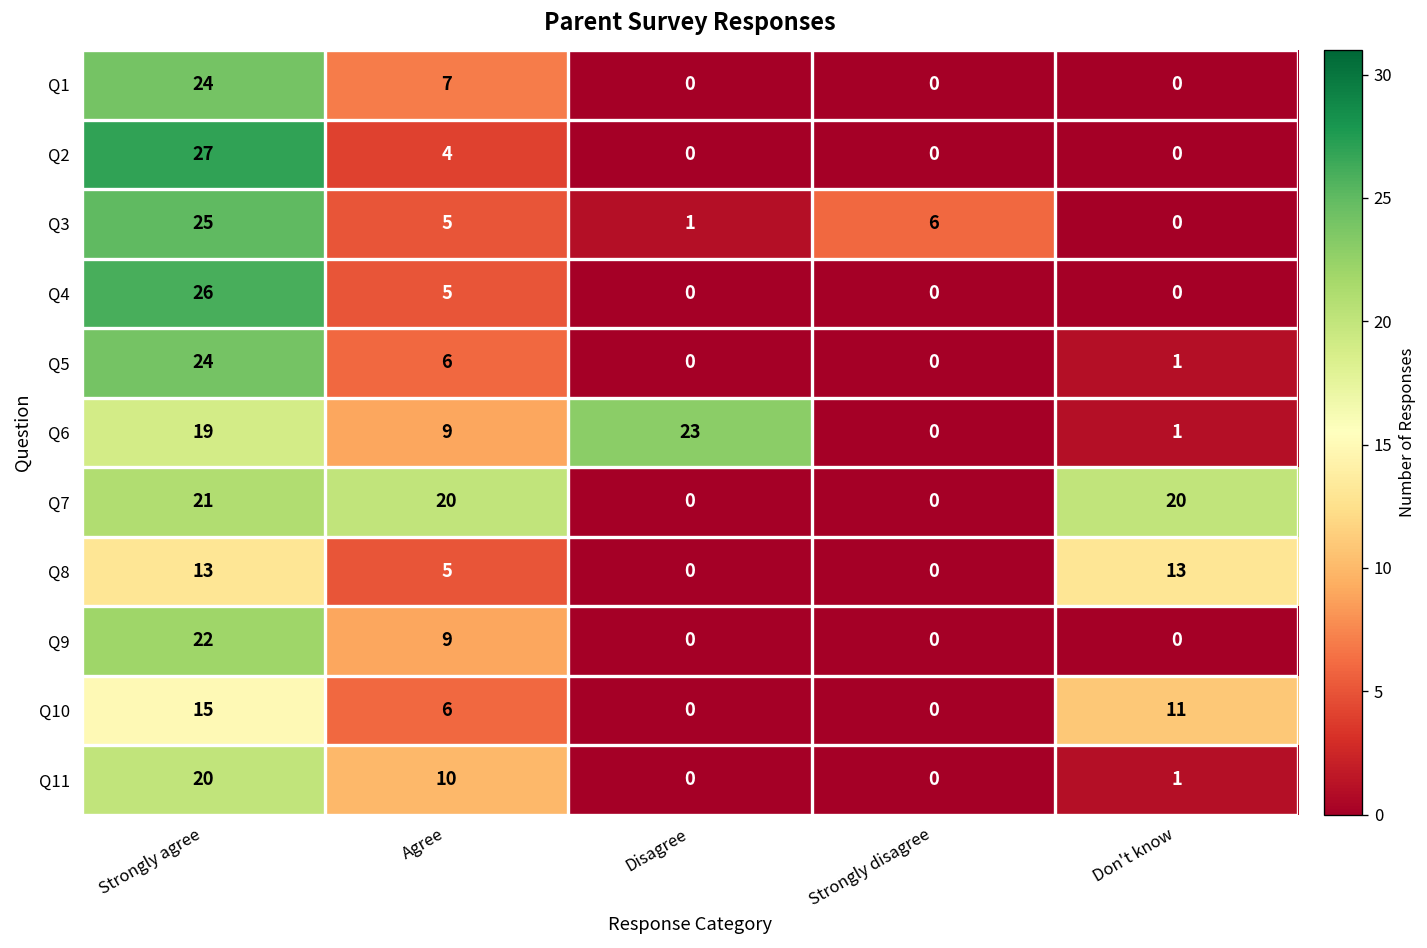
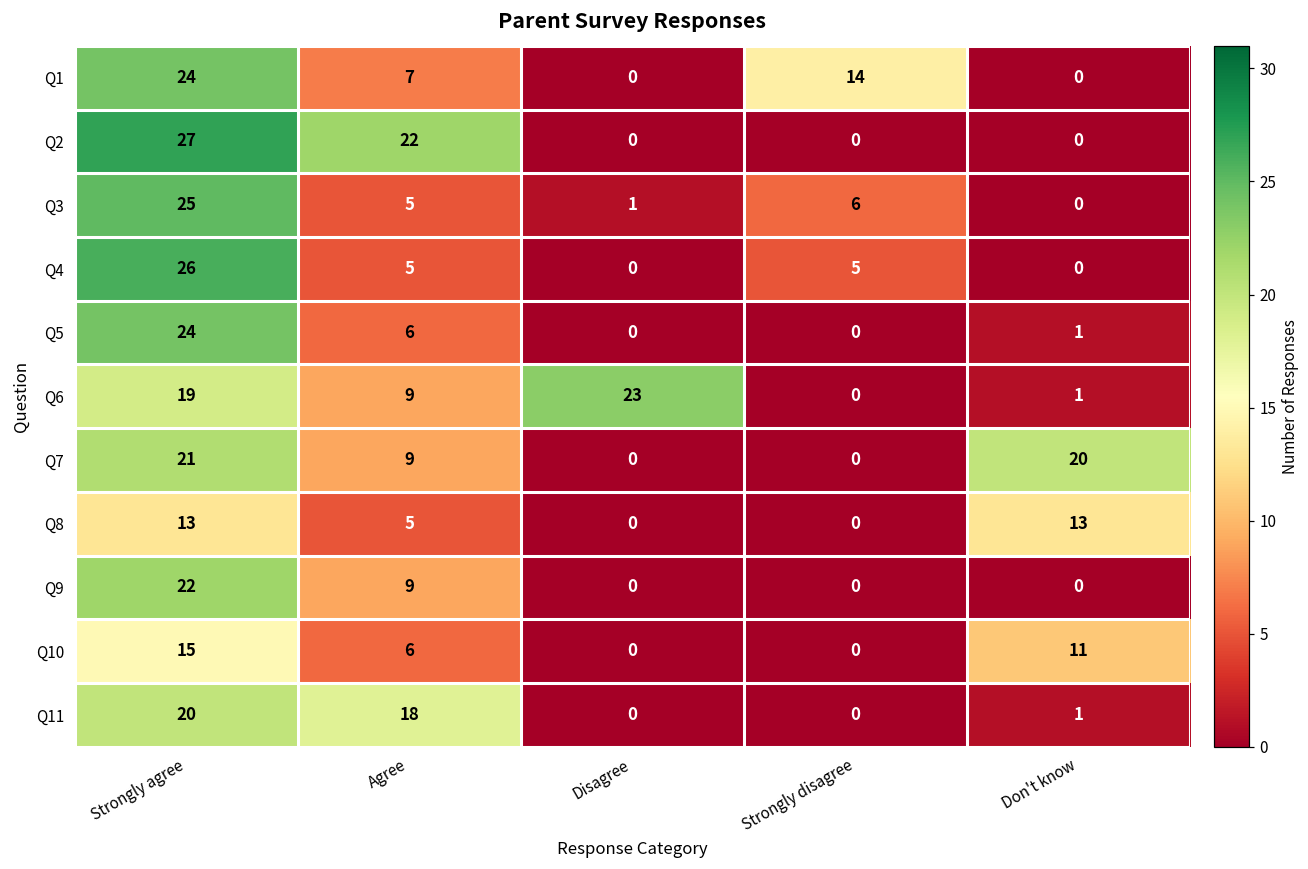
  {
    "Q1": {
      "Strongly agree": 24,
      "Agree": 7,
      "Disagree": 0,
-     "Strongly disagree": 0,
+     "Strongly disagree": 14,
      "Don't know": 0
    },
    "Q2": {
      "Strongly agree": 27,
-     "Agree": 4,
+     "Agree": 22,
      "Disagree": 0,
      "Strongly disagree": 0,
      "Don't know": 0
    },
    "Q3": {
      "Strongly agree": 25,
      "Agree": 5,
      "Disagree": 1,
      "Strongly disagree": 6,
      "Don't know": 0
    },
    "Q4": {
      "Strongly agree": 26,
      "Agree": 5,
      "Disagree": 0,
-     "Strongly disagree": 0,
+     "Strongly disagree": 5,
      "Don't know": 0
    },
    "Q5": {
      "Strongly agree": 24,
      "Agree": 6,
      "Disagree": 0,
      "Strongly disagree": 0,
      "Don't know": 1
    },
    "Q6": {
      "Strongly agree": 19,
      "Agree": 9,
      "Disagree": 23,
      "Strongly disagree": 0,
      "Don't know": 1
    },
    "Q7": {
      "Strongly agree": 21,
-     "Agree": 20,
+     "Agree": 9,
      "Disagree": 0,
      "Strongly disagree": 0,
      "Don't know": 20
    },
    "Q8": {
      "Strongly agree": 13,
      "Agree": 5,
      "Disagree": 0,
      "Strongly disagree": 0,
      "Don't know": 13
    },
    "Q9": {
      "Strongly agree": 22,
      "Agree": 9,
      "Disagree": 0,
      "Strongly disagree": 0,
      "Don't know": 0
    },
    "Q10": {
      "Strongly agree": 15,
      "Agree": 6,
      "Disagree": 0,
      "Strongly disagree": 0,
      "Don't know": 11
    },
    "Q11": {
      "Strongly agree": 20,
-     "Agree": 10,
+     "Agree": 18,
      "Disagree": 0,
      "Strongly disagree": 0,
      "Don't know": 1
    }
  }
